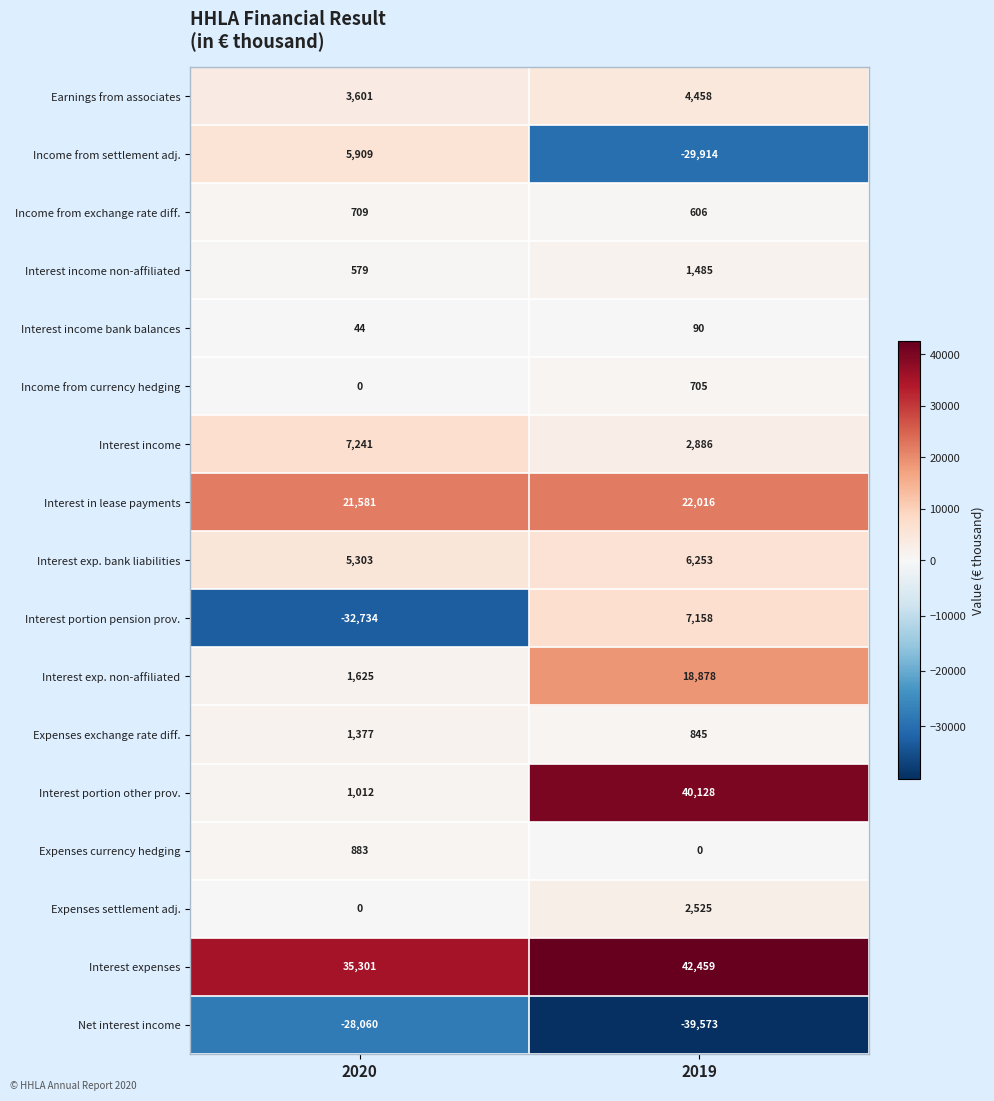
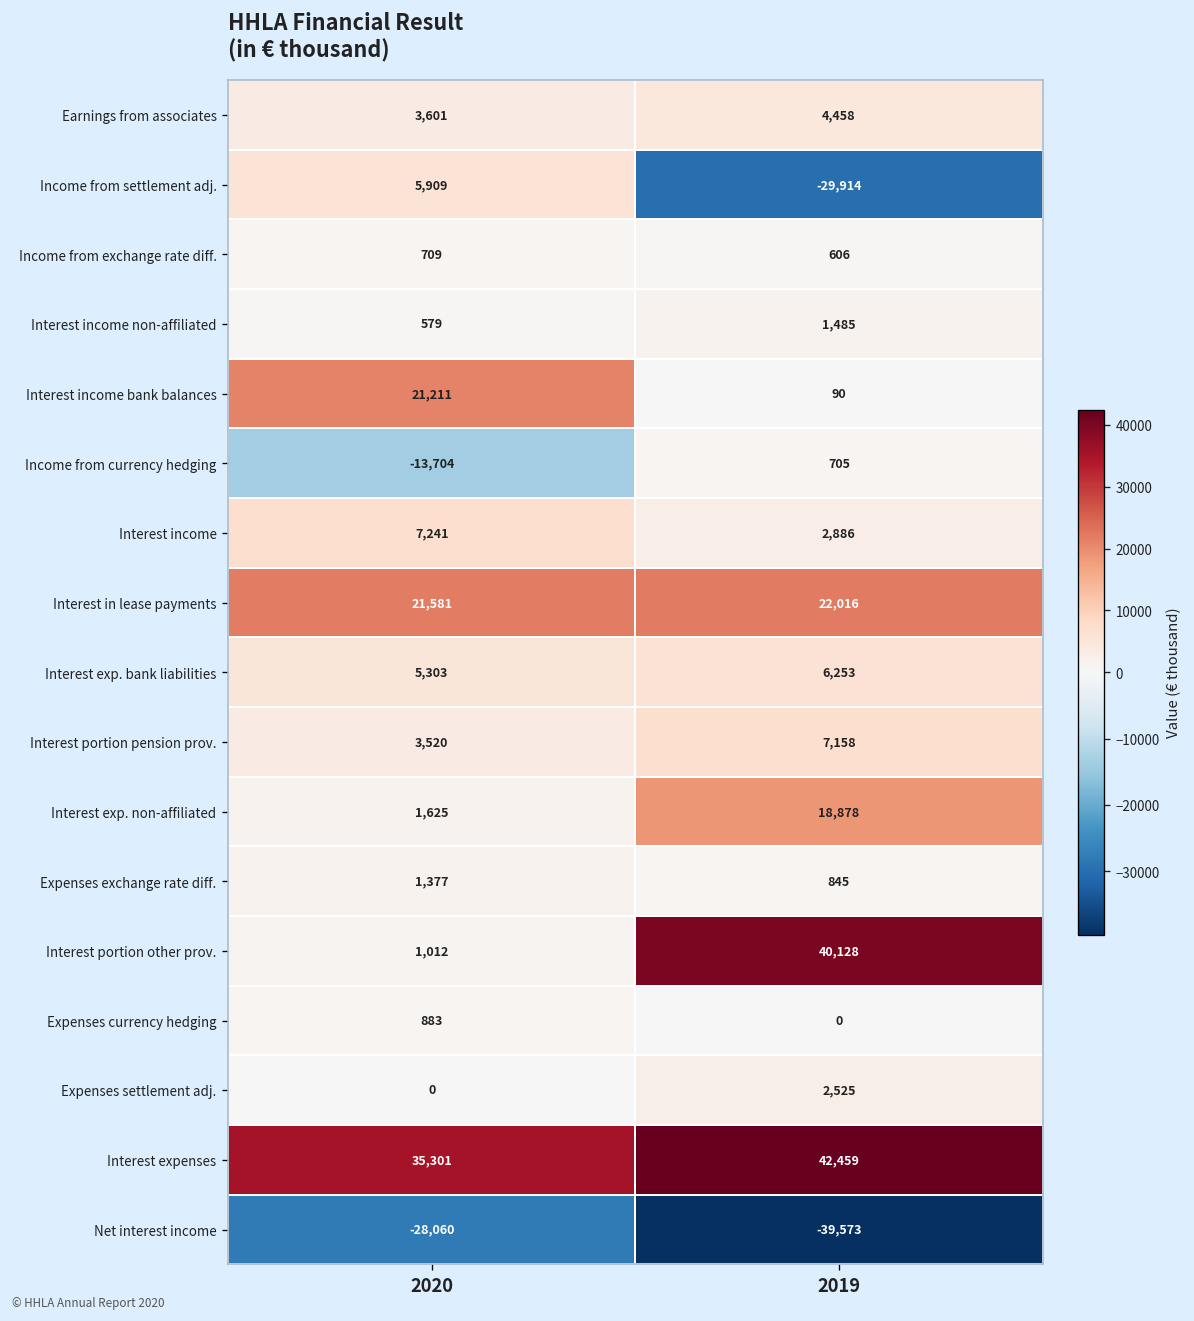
  {
    "Earnings from associates": {
      "2020": "3,601",
      "2019": "4,458"
    },
    "Income from settlement adj.": {
      "2020": "5,909",
      "2019": "-29,914"
    },
    "Income from exchange rate diff.": {
      "2020": "709",
      "2019": "606"
    },
    "Interest income non-affiliated": {
      "2020": "579",
      "2019": "1,485"
    },
    "Interest income bank balances": {
-     "2020": "44",
+     "2020": "21,211",
      "2019": "90"
    },
    "Income from currency hedging": {
-     "2020": "0",
+     "2020": "-13,704",
      "2019": "705"
    },
    "Interest income": {
      "2020": "7,241",
      "2019": "2,886"
    },
    "Interest in lease payments": {
      "2020": "21,581",
      "2019": "22,016"
    },
    "Interest exp. bank liabilities": {
      "2020": "5,303",
      "2019": "6,253"
    },
    "Interest portion pension prov.": {
-     "2020": "-32,734",
+     "2020": "3,520",
      "2019": "7,158"
    },
    "Interest exp. non-affiliated": {
      "2020": "1,625",
      "2019": "18,878"
    },
    "Expenses exchange rate diff.": {
      "2020": "1,377",
      "2019": "845"
    },
    "Interest portion other prov.": {
      "2020": "1,012",
      "2019": "40,128"
    },
    "Expenses currency hedging": {
      "2020": "883",
      "2019": "0"
    },
    "Expenses settlement adj.": {
      "2020": "0",
      "2019": "2,525"
    },
    "Interest expenses": {
      "2020": "35,301",
      "2019": "42,459"
    },
    "Net interest income": {
      "2020": "-28,060",
      "2019": "-39,573"
    }
  }
